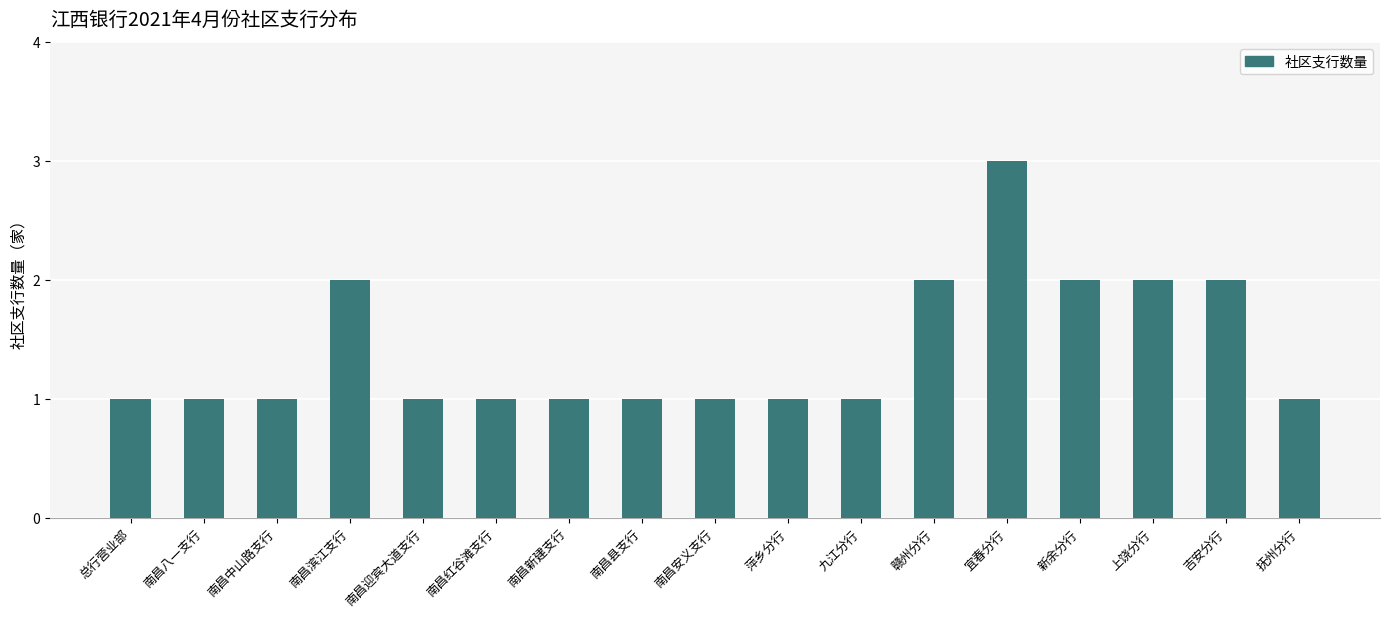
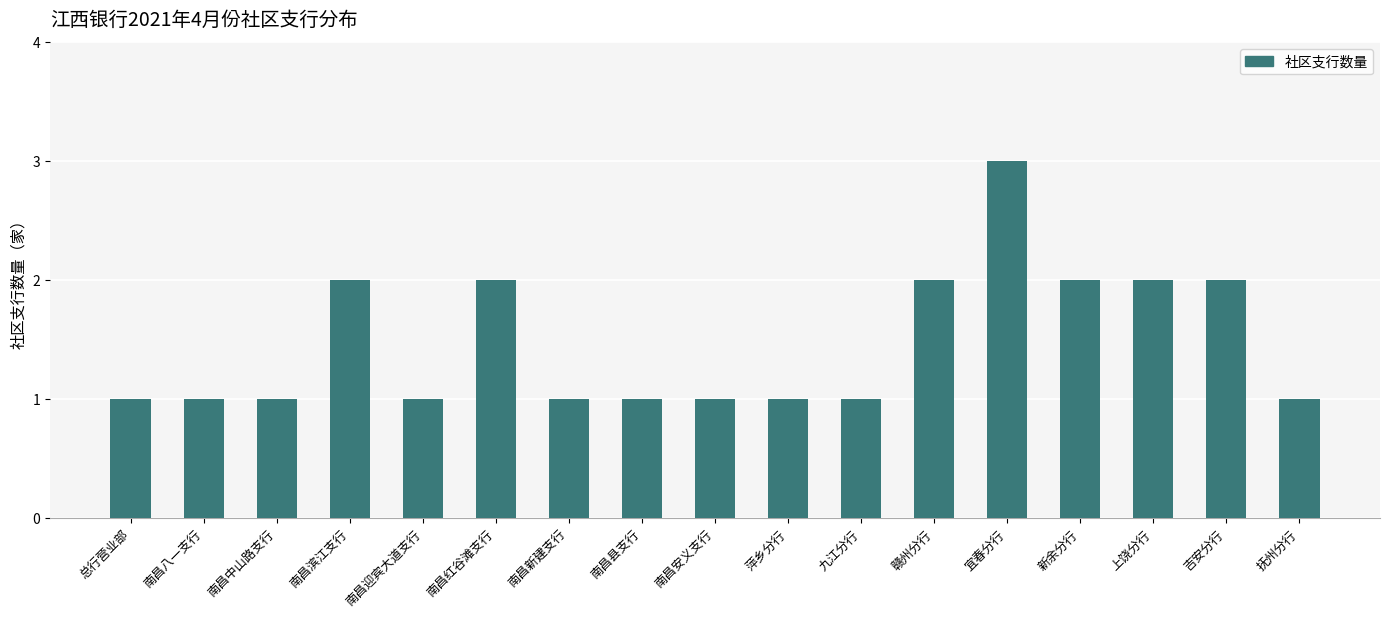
  {
    "总行营业部": 1,
    "南昌八一支行": 1,
    "南昌中山路支行": 1,
    "南昌滨江支行": 2,
    "南昌迎宾大道支行": 1,
-   "南昌红谷滩支行": 1,
+   "南昌红谷滩支行": 2,
    "南昌新建支行": 1,
    "南昌县支行": 1,
    "南昌安义支行": 1,
    "萍乡分行": 1,
    "九江分行": 1,
    "赣州分行": 2,
    "宜春分行": 3,
    "新余分行": 2,
    "上饶分行": 2,
    "吉安分行": 2,
    "抚州分行": 1
  }
